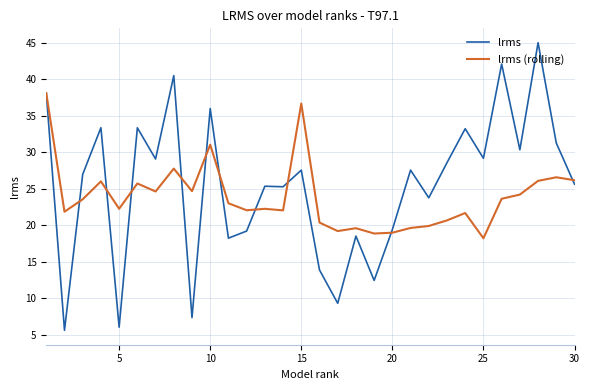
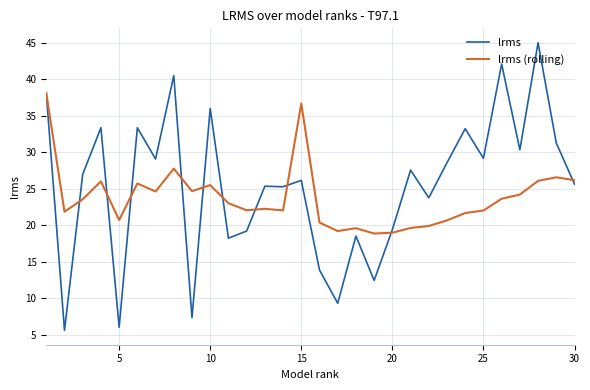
  {
    "lrms": {
      "5": 6,
      "10": 36,
-     "15": 28,
+     "15": 26,
      "20": 19,
      "25": 29,
      "30": 26
    },
    "lrms (rolling)": {
-     "5": 22,
-     "10": 31,
+     "5": 21,
+     "10": 26,
      "15": 37,
      "20": 19,
-     "25": 18,
+     "25": 22,
      "30": 26
    }
  }
